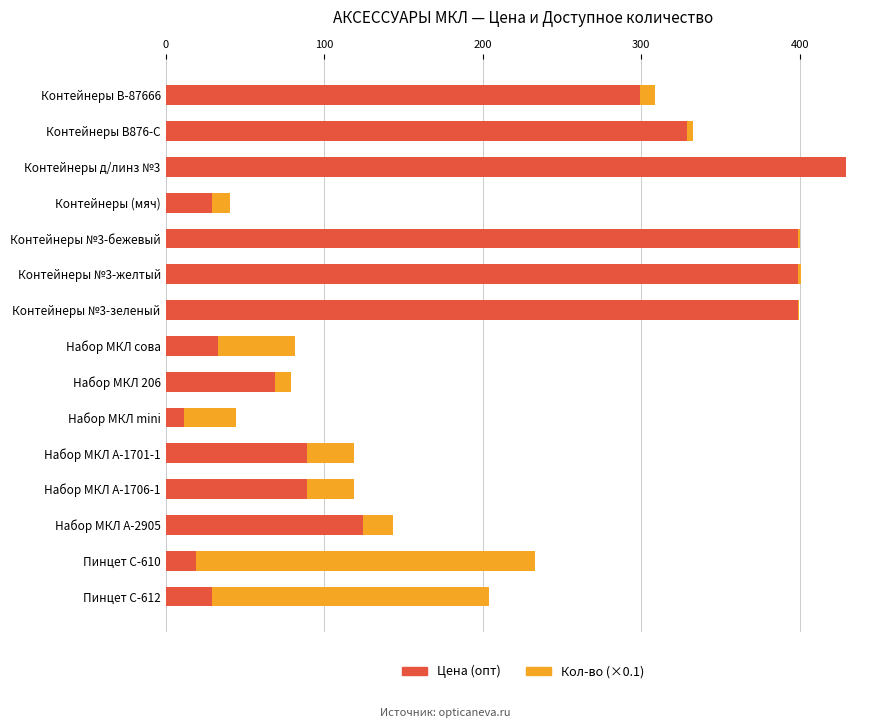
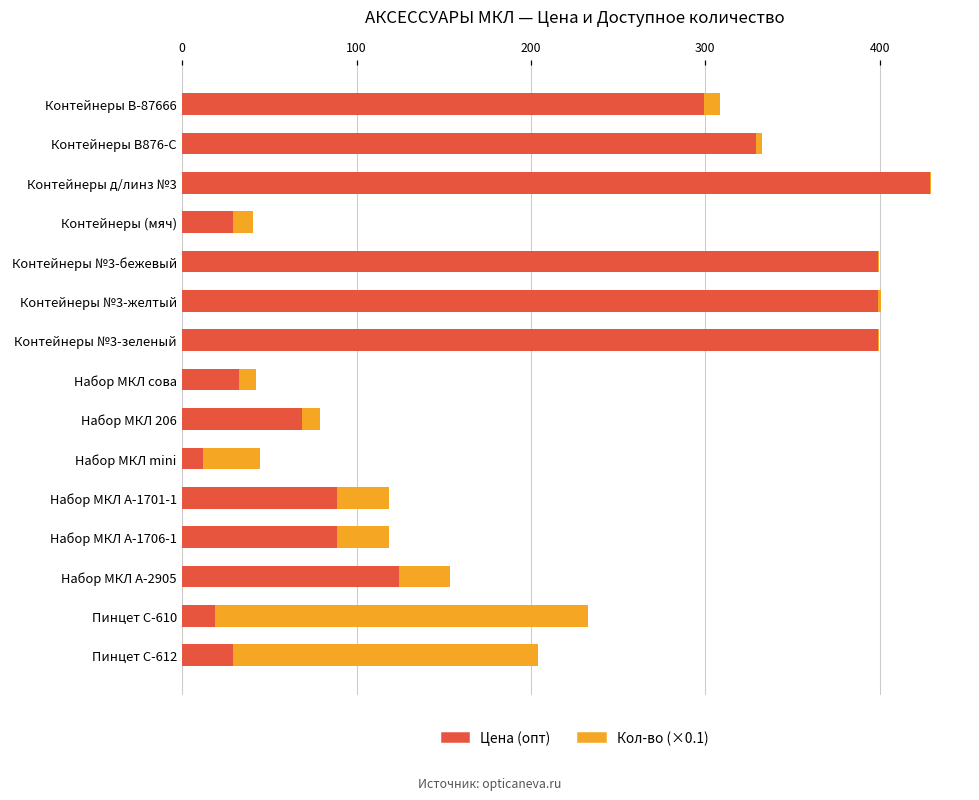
  {
    "Цена (опт)": {
      "Контейнеры B-87666": 299,
      "Контейнеры B876-C": 329,
      "Контейнеры д/линз №3": 429,
      "Контейнеры (мяч)": 29,
      "Контейнеры №3-бежевый": 399,
      "Контейнеры №3-желтый": 399,
      "Контейнеры №3-зеленый": 399,
      "Набор МКЛ сова": 33,
      "Набор МКЛ 206": 69,
      "Набор МКЛ mini": 12,
      "Набор МКЛ А-1701-1": 89,
      "Набор МКЛ А-1706-1": 89,
      "Набор МКЛ А-2905": 124,
      "Пинцет С-610": 19,
      "Пинцет С-612": 29
    },
    "Кол-во (×0.1)": {
      "Контейнеры B-87666": 10,
      "Контейнеры B876-C": 4,
      "Контейнеры (мяч)": 12,
      "Контейнеры №3-желтый": 2,
-     "Набор МКЛ сова": 49,
+     "Набор МКЛ сова": 9,
      "Набор МКЛ 206": 10,
      "Набор МКЛ mini": 33,
      "Набор МКЛ А-1701-1": 30,
      "Набор МКЛ А-1706-1": 30,
-     "Набор МКЛ А-2905": 19,
+     "Набор МКЛ А-2905": 29,
      "Пинцет С-610": 214,
      "Пинцет С-612": 175
    }
  }
